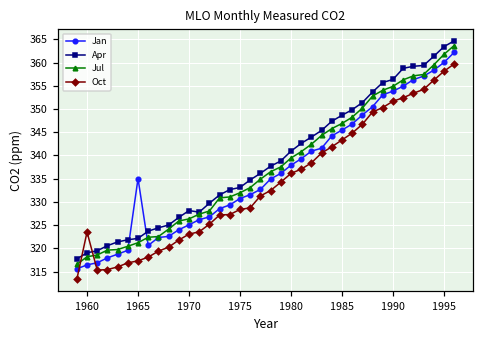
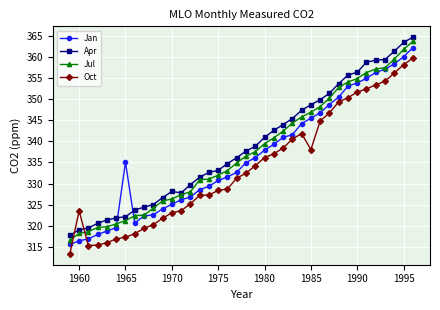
  {
    "Jan": {
      "1960": 316,
      "1965": 335,
      "1970": 325,
      "1975": 331,
      "1980": 338,
      "1985": 345,
      "1990": 354,
      "1995": 360
    },
    "Apr": {
      "1960": 319,
      "1965": 322,
      "1970": 328,
      "1975": 333,
      "1980": 341,
      "1985": 349,
      "1990": 356,
      "1995": 363
    },
    "Jul": {
      "1960": 318,
      "1965": 321,
      "1970": 326,
      "1975": 332,
      "1980": 339,
      "1985": 347,
      "1990": 355,
      "1995": 362
    },
    "Oct": {
      "1960": 324,
      "1965": 317,
      "1970": 323,
      "1975": 328,
      "1980": 336,
-     "1985": 343,
+     "1985": 338,
      "1990": 352,
      "1995": 358
    }
  }
